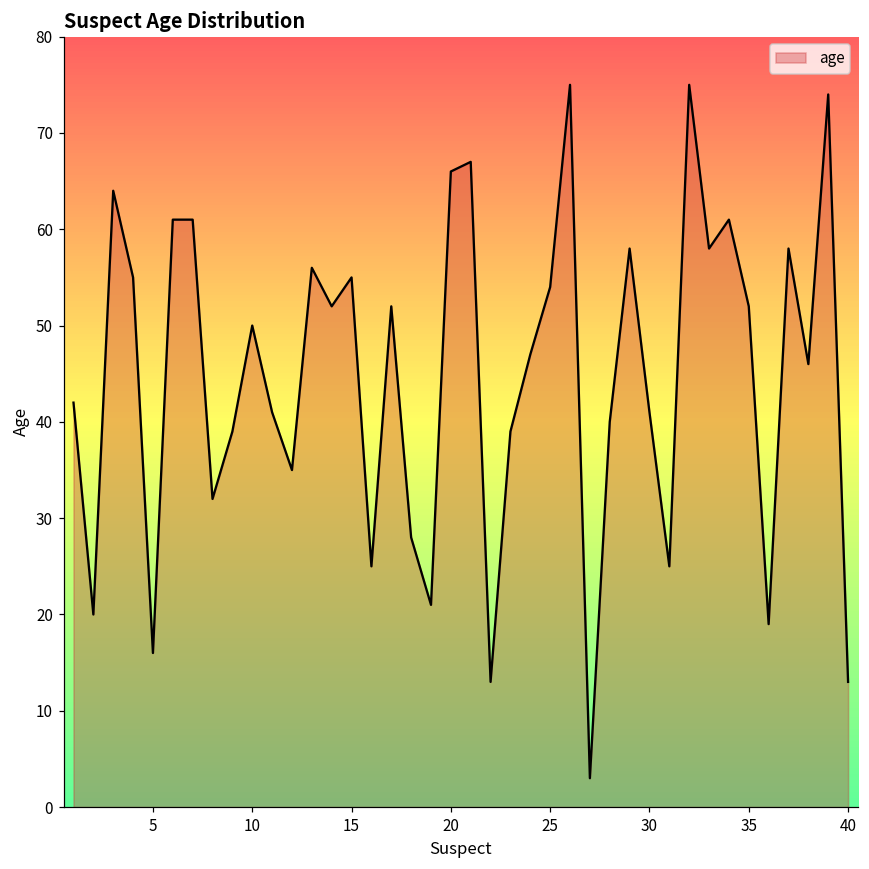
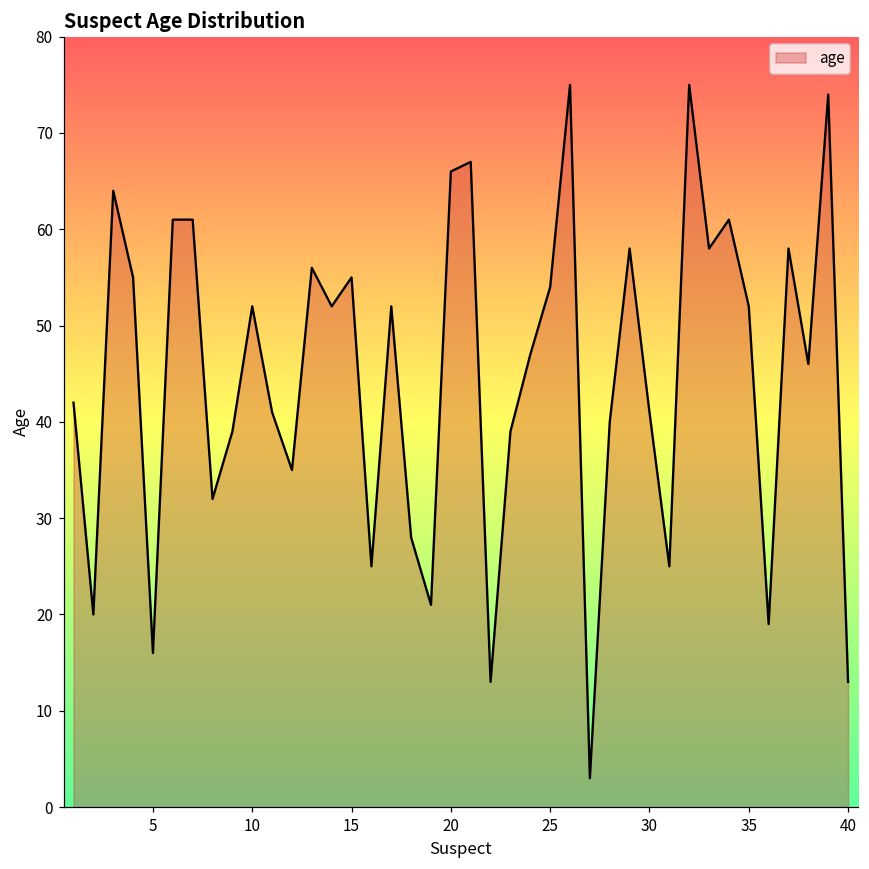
  {
    "5": 16,
-   "10": 50,
+   "10": 52,
    "15": 55,
    "20": 66,
    "25": 54,
    "30": 41,
    "35": 52,
    "40": 13
  }
